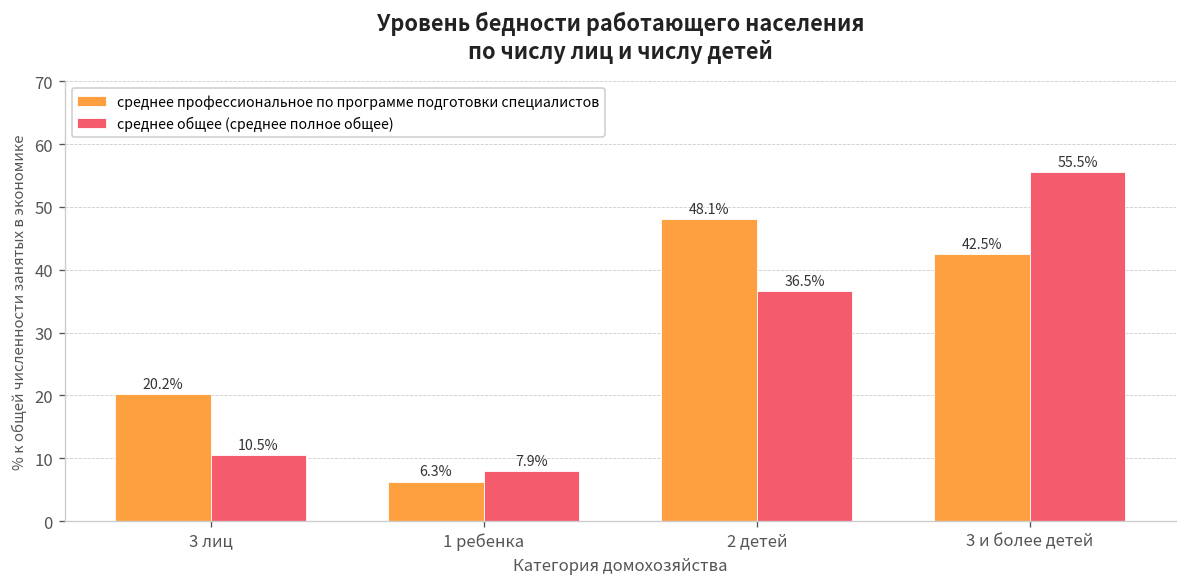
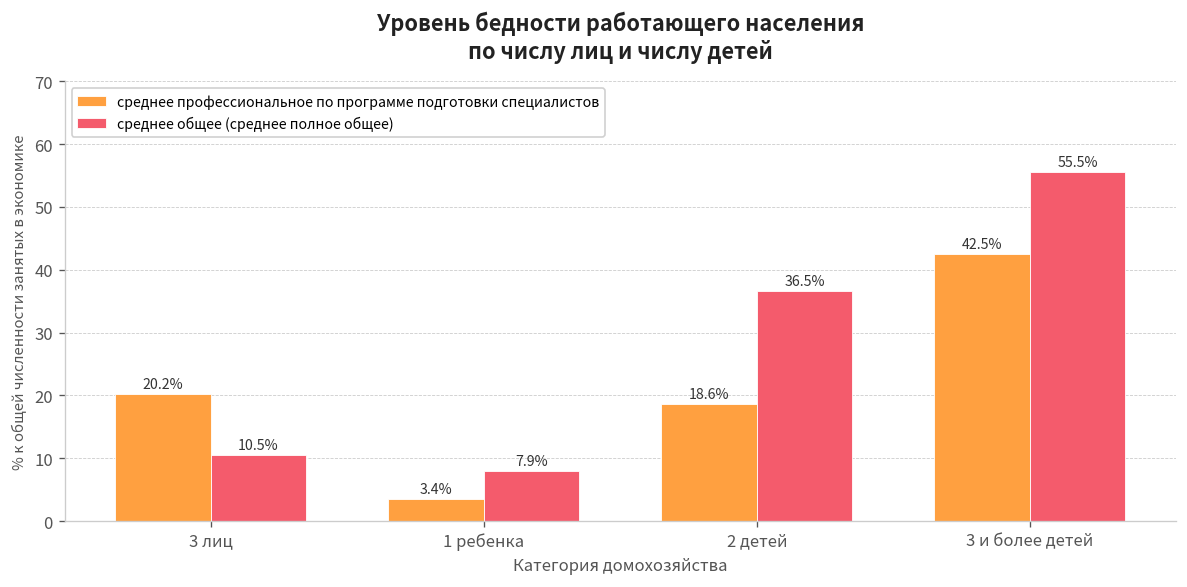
  {
    "среднее профессиональное по программе подготовки специалистов": {
      "3 лиц": "20.2%",
-     "1 ребенка": "6.3%",
-     "2 детей": "48.1%",
+     "1 ребенка": "3.4%",
+     "2 детей": "18.6%",
      "3 и более детей": "42.5%"
    },
    "среднее общее (среднее полное общее)": {
      "3 лиц": "10.5%",
      "1 ребенка": "7.9%",
      "2 детей": "36.5%",
      "3 и более детей": "55.5%"
    }
  }
